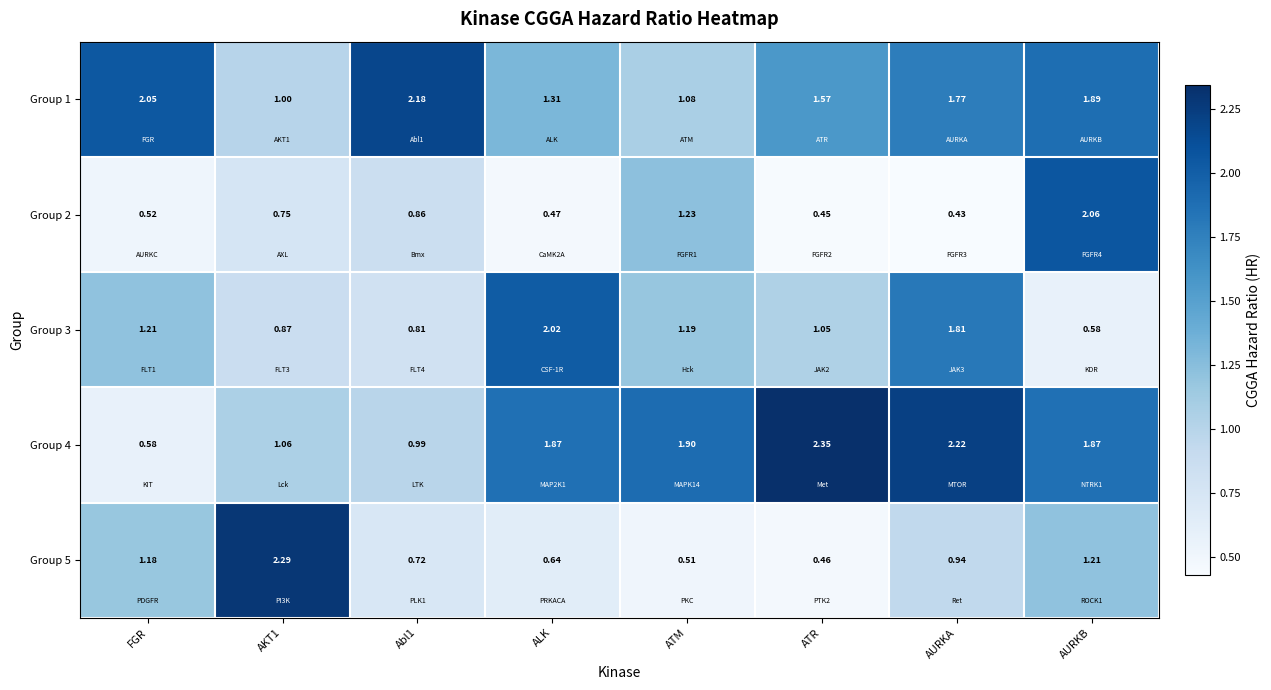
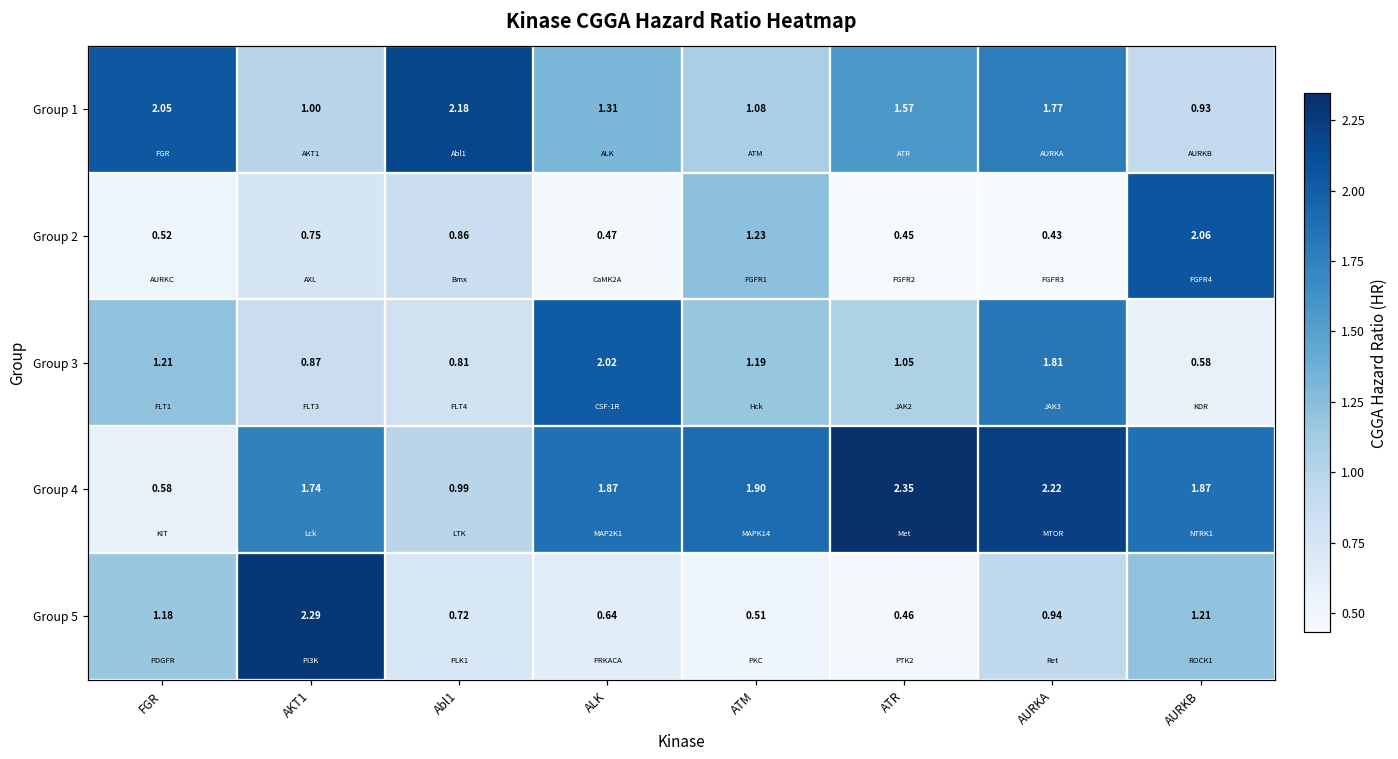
  {
    "Group 1": {
-     "AURKB": 1.89
+     "AURKB": 0.93
    },
    "Group 4": {
-     "AKT1": 1.06
+     "AKT1": 1.74
    }
  }
